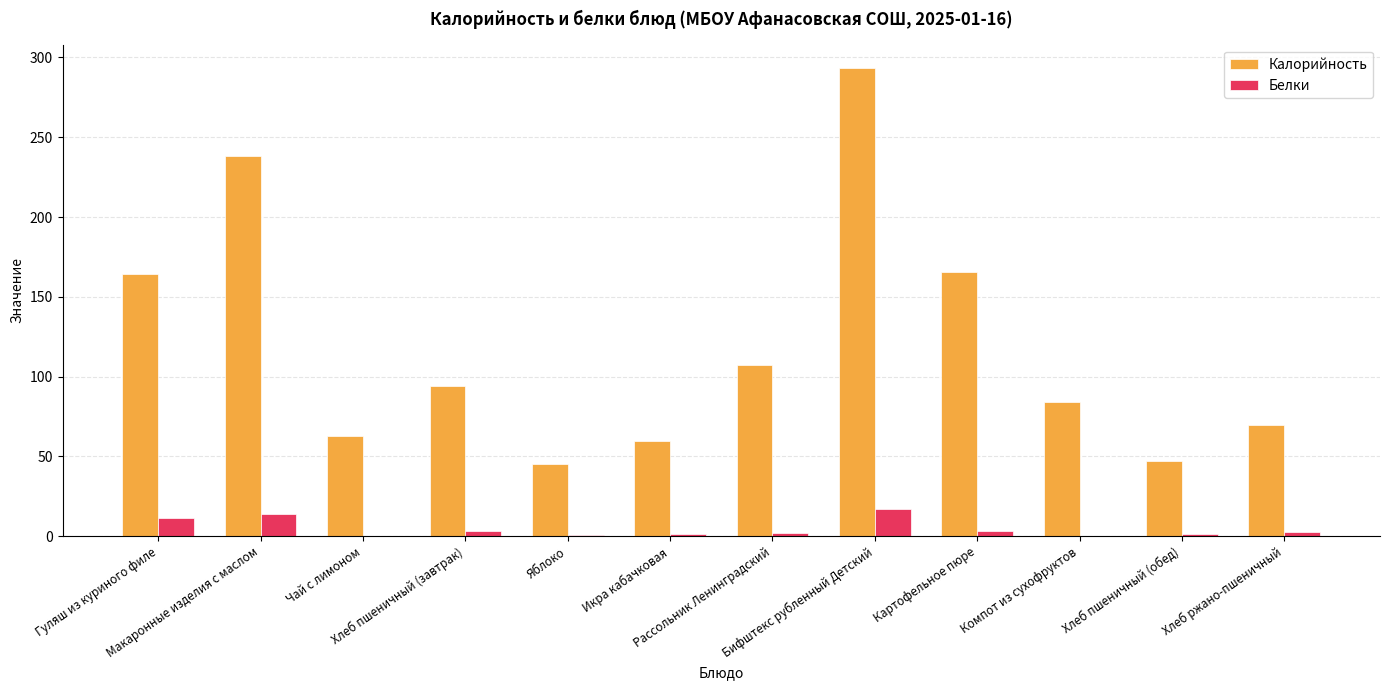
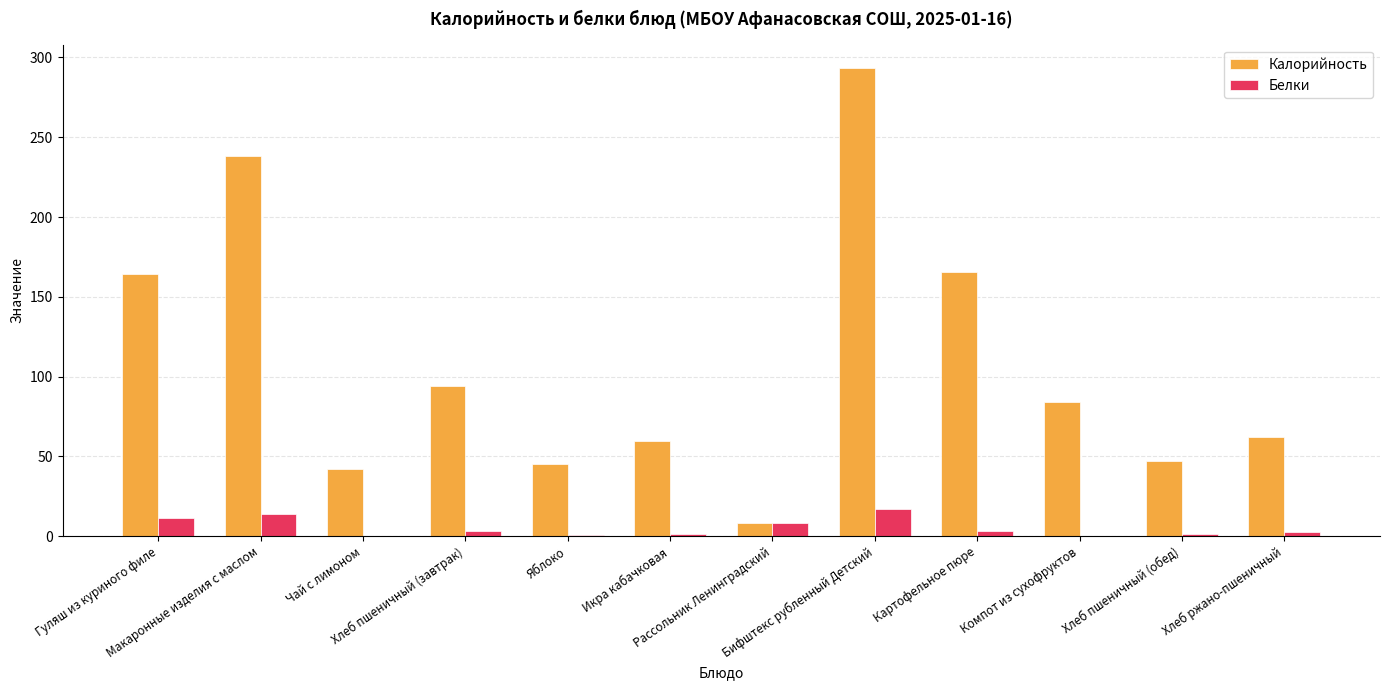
  {
    "Калорийность": {
      "Гуляш из куриного филе": 164,
      "Макаронные изделия с маслом": 238,
-     "Чай с лимоном": 63,
+     "Чай с лимоном": 42,
      "Хлеб пшеничный (завтрак)": 94,
      "Яблоко": 46,
      "Икра кабачковая": 60,
-     "Рассольник Ленинградский": 107,
+     "Рассольник Ленинградский": 8,
      "Бифштекс рубленный Детский": 293,
      "Картофельное пюре": 166,
      "Компот из сухофруктов": 84,
      "Хлеб пшеничный (обед)": 47,
-     "Хлеб ржано-пшеничный": 70
+     "Хлеб ржано-пшеничный": 62
    },
    "Белки": {
      "Гуляш из куриного филе": 11,
      "Макаронные изделия с маслом": 14,
      "Хлеб пшеничный (завтрак)": 3,
-     "Рассольник Ленинградский": 2,
+     "Рассольник Ленинградский": 8,
      "Бифштекс рубленный Детский": 17,
      "Картофельное пюре": 3,
      "Хлеб ржано-пшеничный": 3
    }
  }
